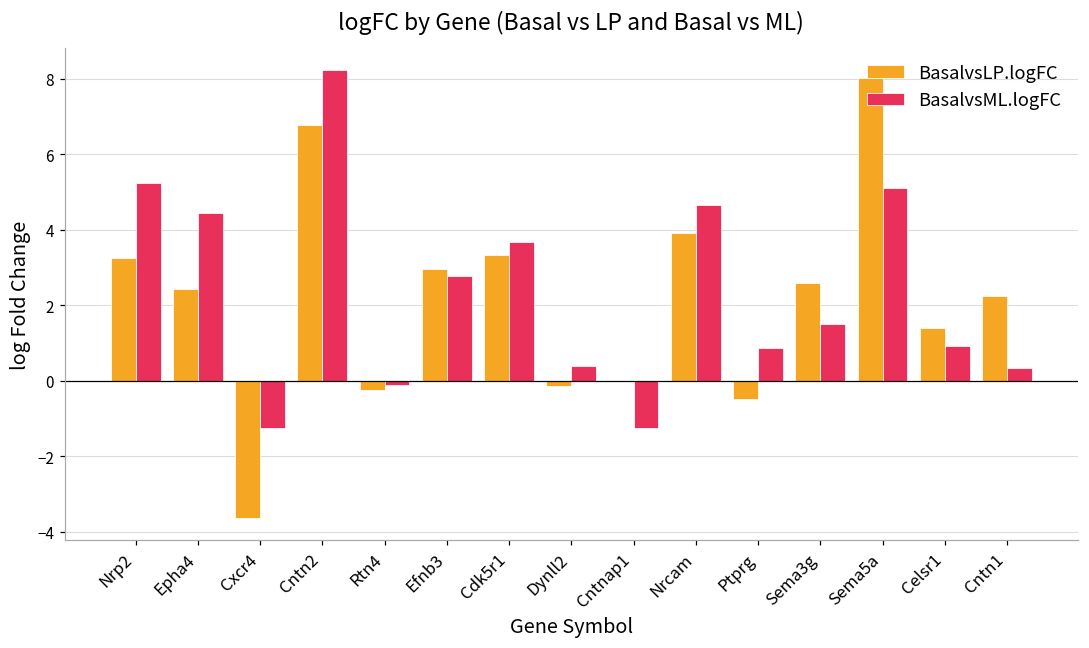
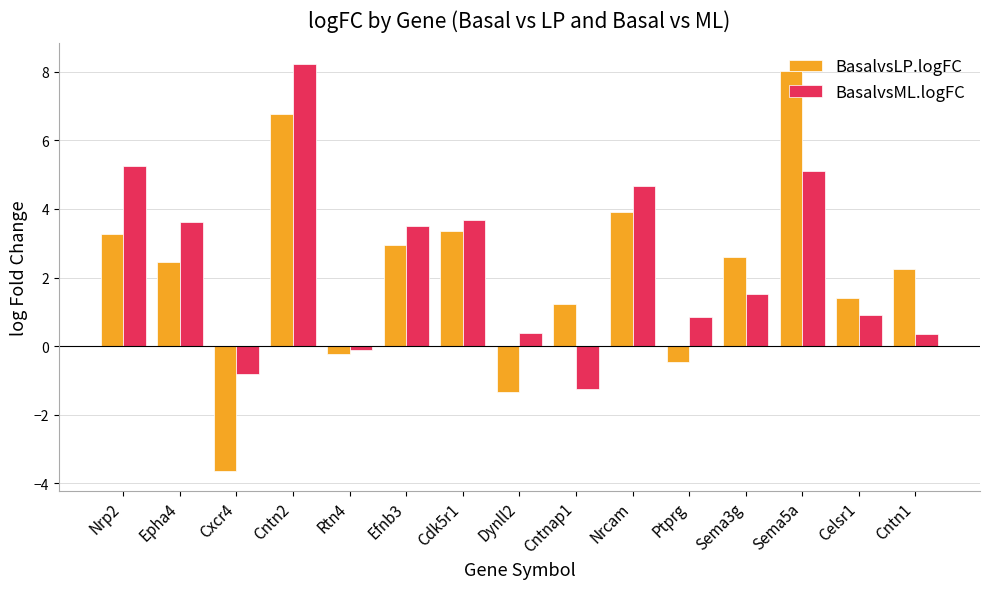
  {
    "BasalvsLP.logFC": {
      "Nrp2": 3.3,
      "Epha4": 2.4,
      "Cxcr4": -3.6,
      "Cntn2": 6.8,
      "Rtn4": -0.2,
      "Efnb3": 3.0,
      "Cdk5r1": 3.3,
-     "Dynll2": -0.1,
-     "Cntnap1": 0.0,
+     "Dynll2": -1.3,
+     "Cntnap1": 1.2,
      "Nrcam": 3.9,
      "Ptprg": -0.5,
      "Sema3g": 2.6,
      "Sema5a": 8.0,
      "Celsr1": 1.4,
      "Cntn1": 2.3
    },
    "BasalvsML.logFC": {
      "Nrp2": 5.2,
-     "Epha4": 4.5,
-     "Cxcr4": -1.2,
+     "Epha4": 3.6,
+     "Cxcr4": -0.8,
      "Cntn2": 8.2,
      "Rtn4": -0.1,
-     "Efnb3": 2.8,
+     "Efnb3": 3.5,
      "Cdk5r1": 3.7,
      "Dynll2": 0.4,
      "Cntnap1": -1.2,
      "Nrcam": 4.7,
      "Ptprg": 0.9,
      "Sema3g": 1.5,
      "Sema5a": 5.1,
      "Celsr1": 0.9,
      "Cntn1": 0.3
    }
  }
